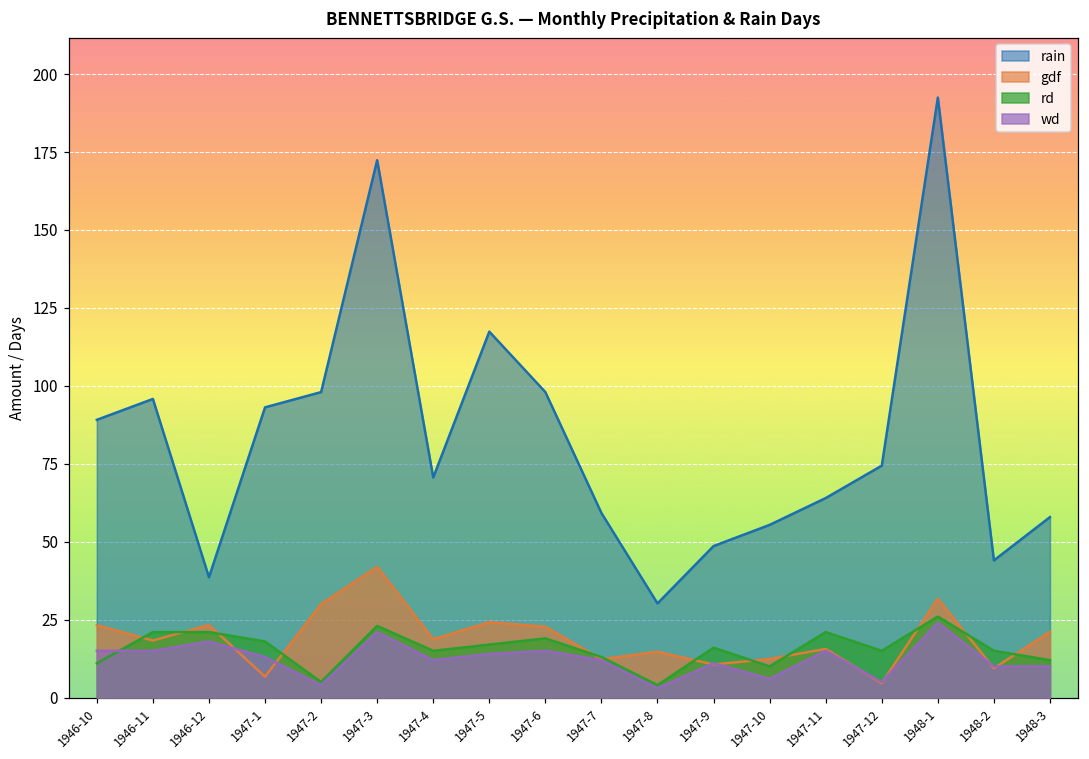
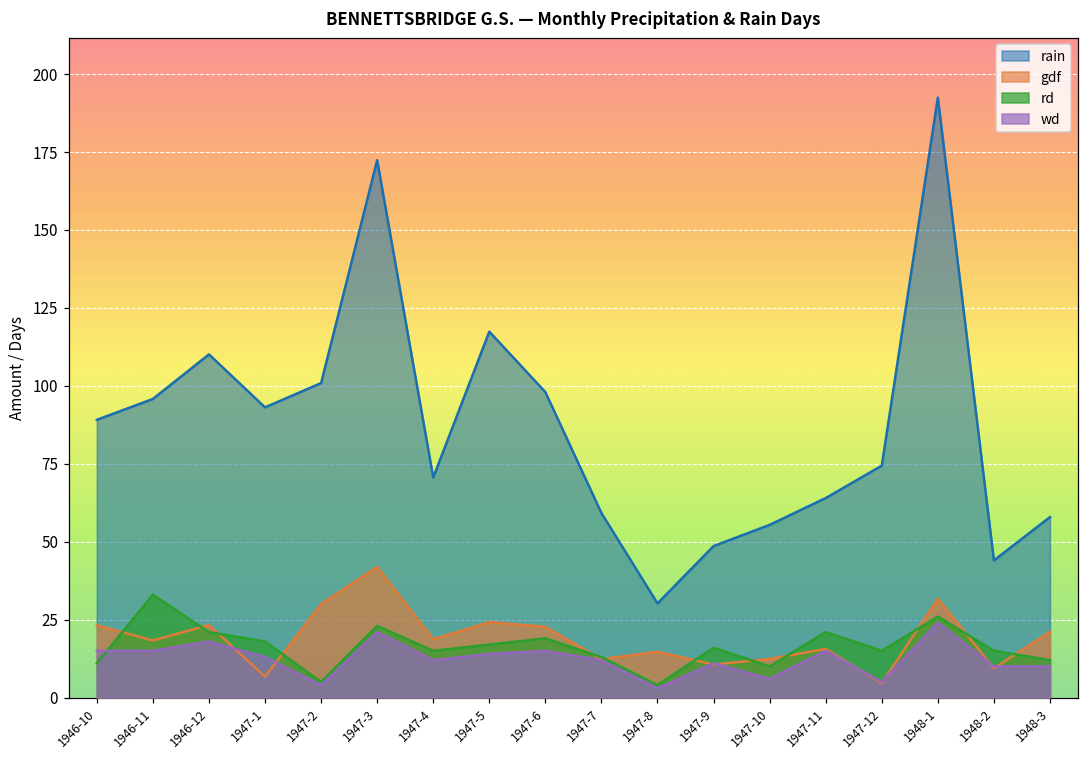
  {
    "rain": {
      "1946-10": 89,
      "1946-11": 96,
-     "1946-12": 39,
+     "1946-12": 110,
      "1947-1": 93,
-     "1947-2": 98,
+     "1947-2": 101,
      "1947-3": 172,
      "1947-4": 71,
      "1947-5": 117,
      "1947-6": 98,
      "1947-7": 59,
      "1947-8": 30,
      "1947-9": 49,
      "1947-10": 55,
      "1947-11": 64,
      "1947-12": 74,
      "1948-1": 193,
      "1948-2": 44,
      "1948-3": 58
    },
    "gdf": {
      "1946-10": 23,
      "1946-11": 18,
      "1946-12": 23,
      "1947-1": 7,
      "1947-2": 30,
      "1947-3": 42,
      "1947-4": 19,
      "1947-5": 24,
      "1947-6": 23,
      "1947-8": 15,
      "1947-10": 12,
      "1948-1": 32,
      "1948-3": 21
    },
    "rd": {
      "1946-10": 11,
-     "1946-11": 21,
+     "1946-11": 33,
      "1946-12": 21,
      "1947-1": 18,
      "1947-2": 5,
      "1947-3": 23,
      "1947-4": 15,
      "1947-5": 17,
      "1947-6": 19,
      "1947-8": 4,
      "1947-9": 16,
      "1947-10": 10,
      "1947-11": 21,
      "1947-12": 15,
      "1948-1": 26,
      "1948-2": 15,
      "1948-3": 12
    },
    "wd": {
      "1946-10": 15,
      "1946-11": 15,
      "1946-12": 18,
      "1947-1": 13,
      "1947-2": 4,
      "1947-3": 21,
      "1947-4": 12,
      "1947-5": 14,
      "1947-6": 15,
      "1947-8": 3,
      "1947-10": 6,
      "1948-1": 24,
      "1948-3": 10
    }
  }
